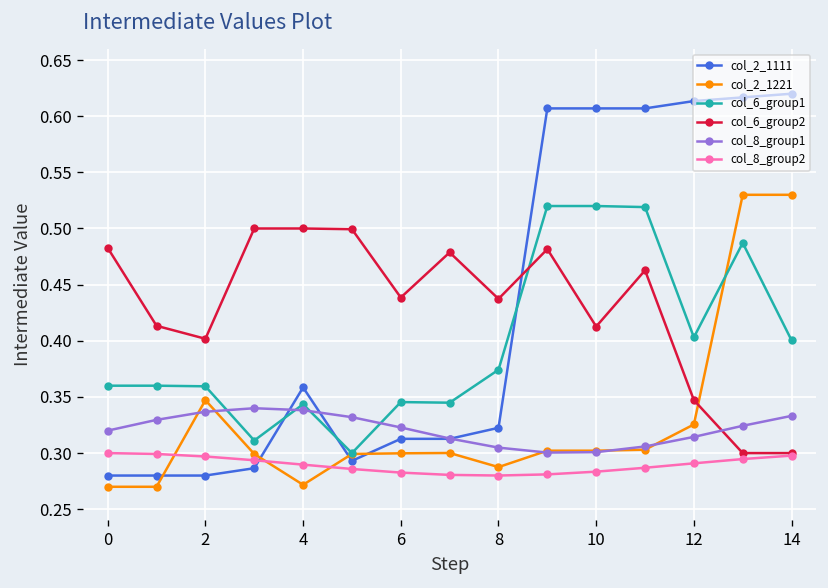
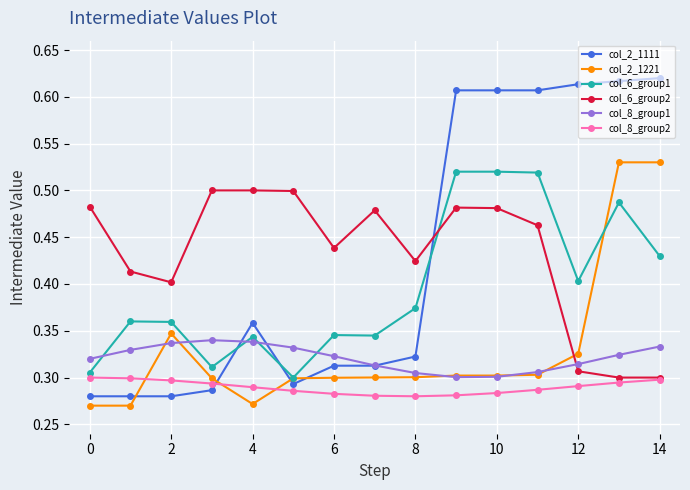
  {
    "col_2_1111": {
      "0": 0.28,
      "2": 0.28,
      "4": 0.36,
      "6": 0.31,
      "8": 0.32,
      "10": 0.61
    },
    "col_2_1221": {
      "0": 0.27,
      "2": 0.35,
      "4": 0.27,
      "6": 0.30,
-     "8": 0.29,
+     "8": 0.30,
      "12": 0.33,
      "14": 0.53
    },
    "col_6_group1": {
-     "0": 0.36,
+     "0": 0.31,
      "2": 0.36,
      "4": 0.34,
      "6": 0.35,
      "8": 0.37,
      "10": 0.52,
      "12": 0.40,
-     "14": 0.40
+     "14": 0.43
    },
    "col_6_group2": {
      "0": 0.48,
      "2": 0.40,
      "4": 0.50,
      "6": 0.44,
-     "8": 0.44,
-     "10": 0.41,
-     "12": 0.35
+     "8": 0.42,
+     "10": 0.48,
+     "12": 0.31
    },
    "col_8_group1": {
      "0": 0.32,
      "2": 0.34,
      "4": 0.34,
      "6": 0.32,
      "8": 0.30,
      "12": 0.31,
      "14": 0.33
    },
    "col_8_group2": {
      "0": 0.30,
      "2": 0.30,
      "4": 0.29,
      "6": 0.28,
      "8": 0.28,
      "10": 0.28,
      "12": 0.29
    }
  }
